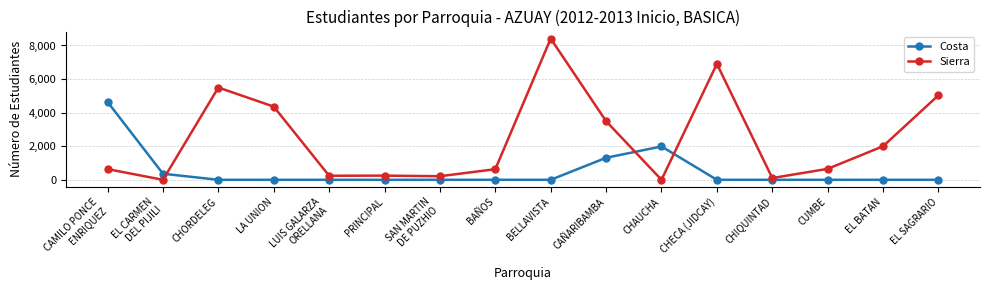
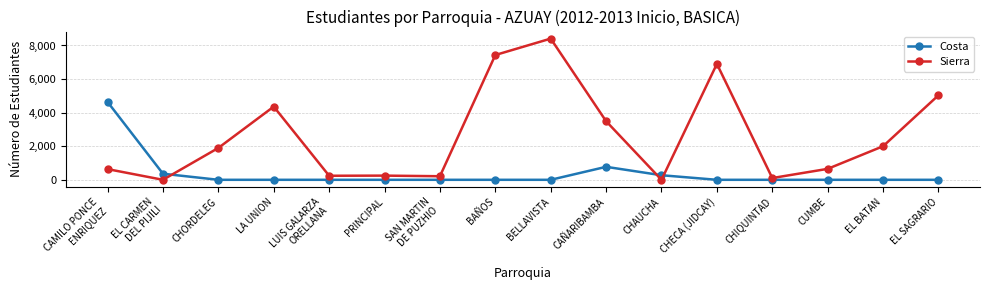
  {
    "Costa": {
      "CAMILO PONCE ENRIQUEZ": "4,600",
      "EL CARMEN DEL PIJILI": "400",
      "CHORDELEG": "0",
      "LA UNION": "0",
      "LUIS GALARZA ORELLANA": "0",
      "PRINCIPAL": "0",
      "SAN MARTIN DE PUZHIO": "0",
      "BAÑOS": "0",
      "BELLAVISTA": "0",
-     "CAÑARIBAMBA": "1,300",
-     "CHAUCHA": "2,000",
+     "CAÑARIBAMBA": "800",
+     "CHAUCHA": "300",
      "CHECA (JIDCAY)": "0",
      "CUMBE": "0",
      "EL BATAN": "0",
      "EL SAGRARIO": "0"
    },
    "Sierra": {
      "CAMILO PONCE ENRIQUEZ": "600",
      "EL CARMEN DEL PIJILI": "0",
-     "CHORDELEG": "5,500",
+     "CHORDELEG": "1,900",
      "LA UNION": "4,400",
      "LUIS GALARZA ORELLANA": "200",
      "PRINCIPAL": "200",
      "SAN MARTIN DE PUZHIO": "200",
-     "BAÑOS": "600",
+     "BAÑOS": "7,400",
      "BELLAVISTA": "8,400",
      "CAÑARIBAMBA": "3,500",
      "CHAUCHA": "0",
      "CHECA (JIDCAY)": "6,900",
      "CUMBE": "700",
      "EL BATAN": "2,000",
      "EL SAGRARIO": "5,000"
    }
  }
